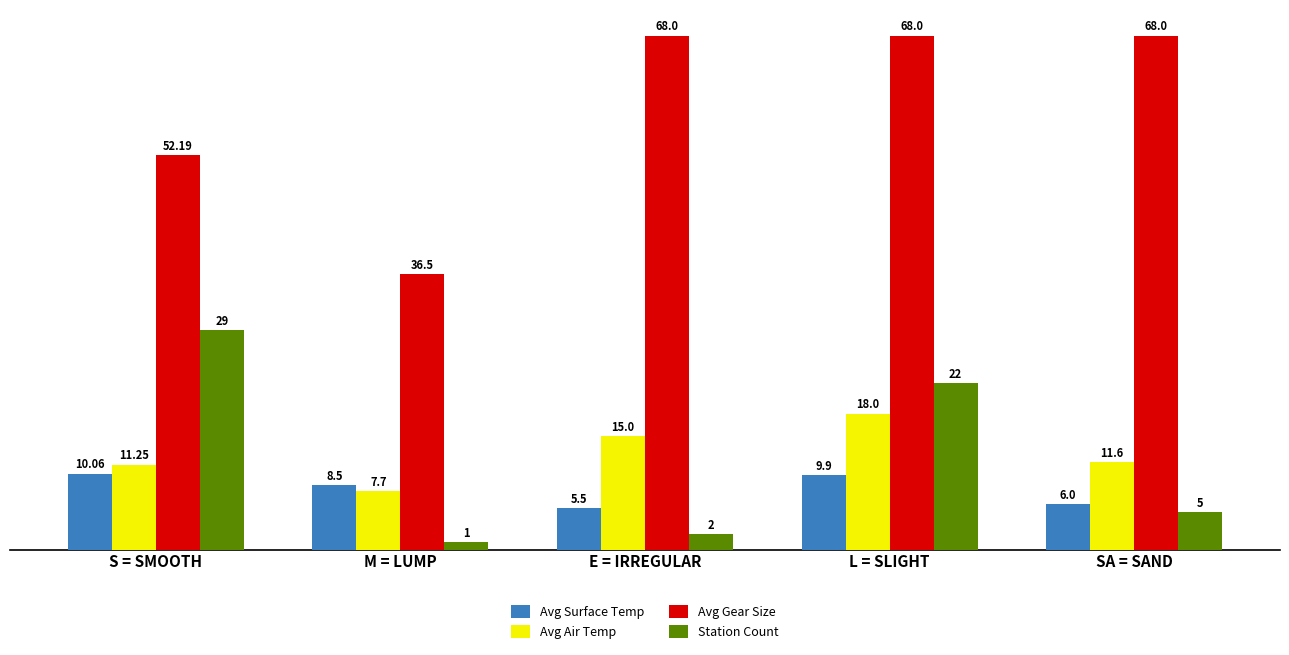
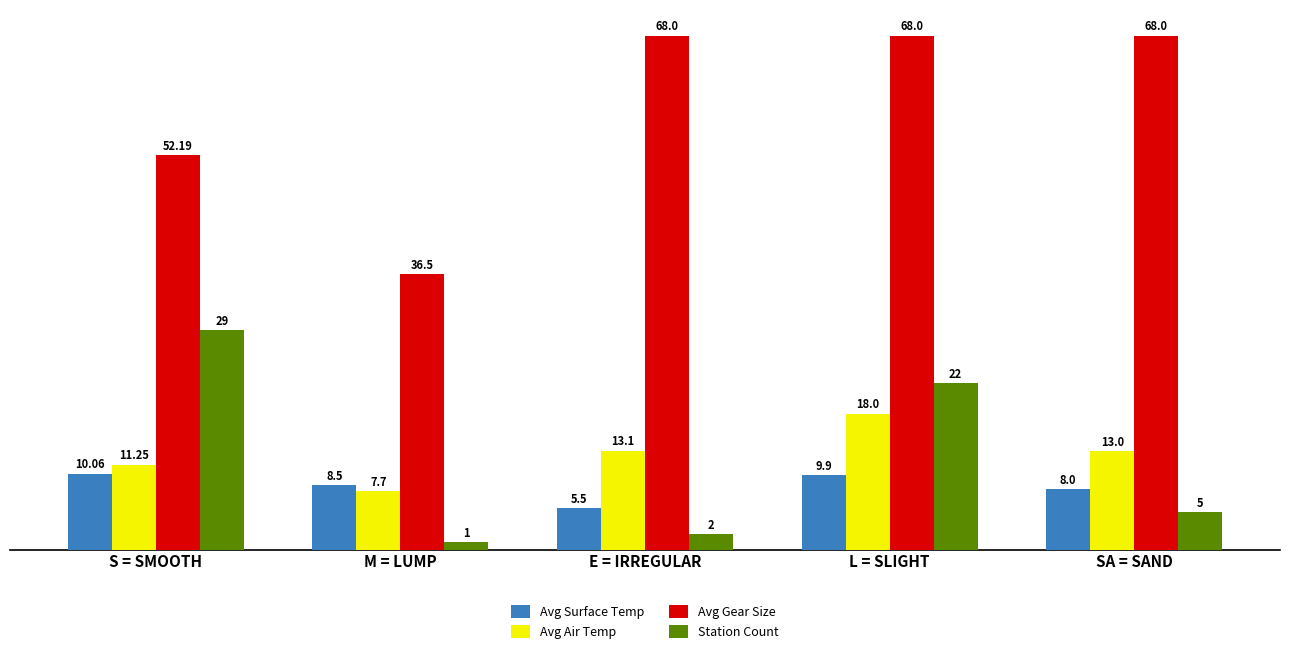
  {
    "Avg Surface Temp": {
      "S = SMOOTH": 10.06,
      "M = LUMP": 8.5,
      "E = IRREGULAR": 5.5,
      "L = SLIGHT": 9.9,
-     "SA = SAND": 6.0
+     "SA = SAND": 8.0
    },
    "Avg Air Temp": {
      "S = SMOOTH": 11.25,
      "M = LUMP": 7.7,
-     "E = IRREGULAR": 15.0,
+     "E = IRREGULAR": 13.1,
      "L = SLIGHT": 18.0,
-     "SA = SAND": 11.6
+     "SA = SAND": 13.0
    },
    "Avg Gear Size": {
      "S = SMOOTH": 52.19,
      "M = LUMP": 36.5,
      "E = IRREGULAR": 68.0,
      "L = SLIGHT": 68.0,
      "SA = SAND": 68.0
    },
    "Station Count": {
      "S = SMOOTH": 29,
      "M = LUMP": 1,
      "E = IRREGULAR": 2,
      "L = SLIGHT": 22,
      "SA = SAND": 5
    }
  }
